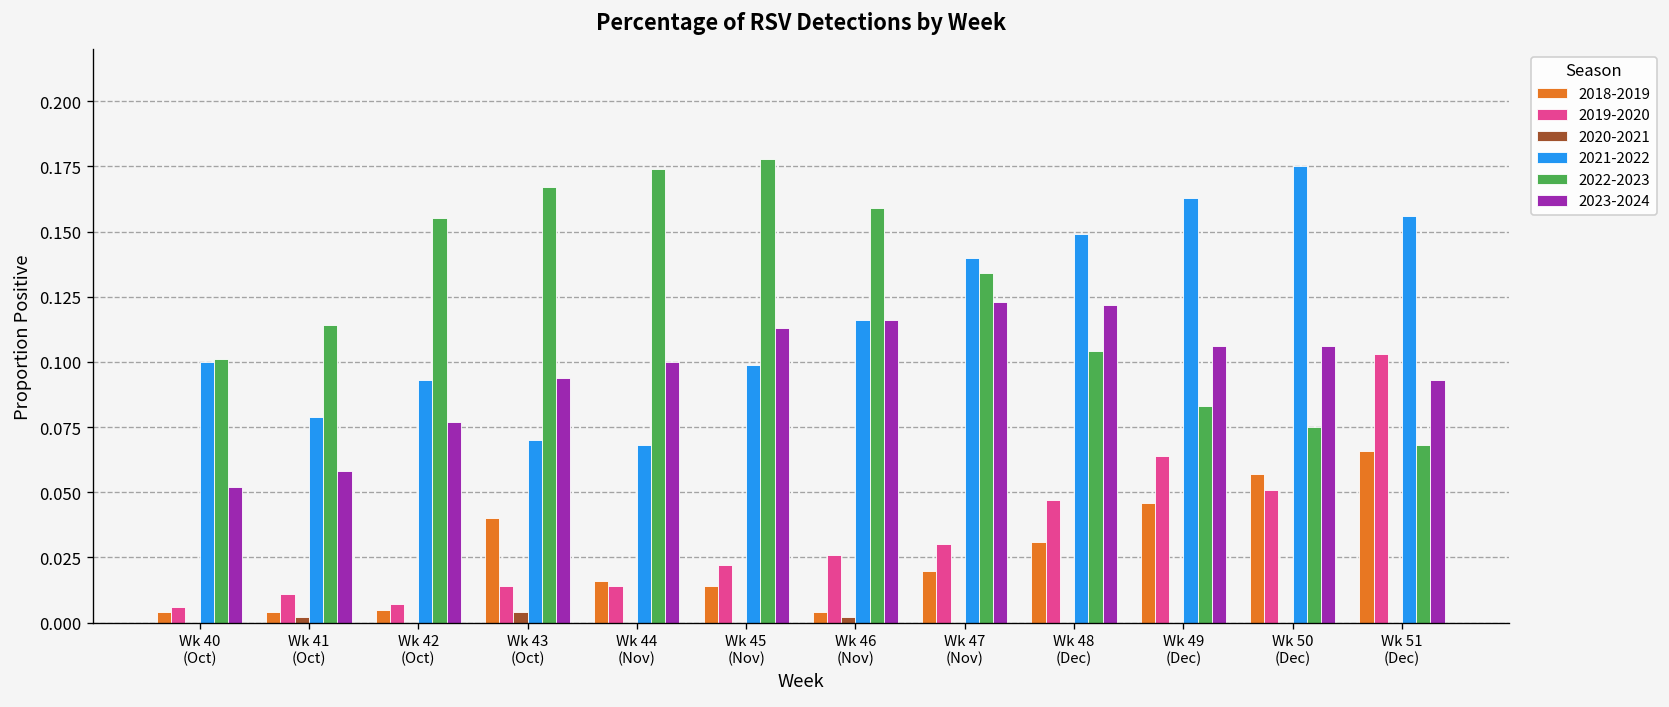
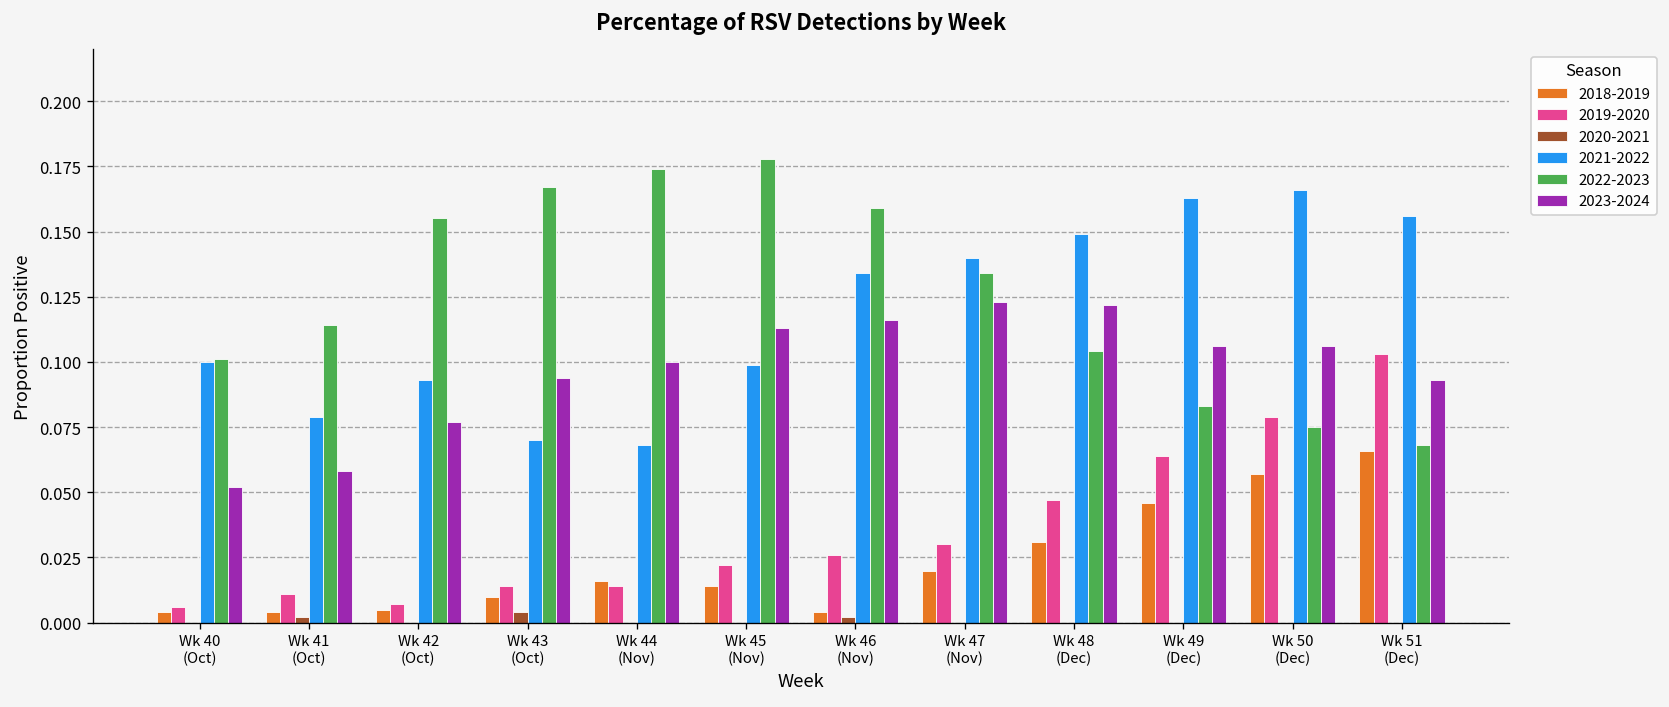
  {
    "2018-2019": {
      "Wk 40 (Oct)": 0.004,
      "Wk 41 (Oct)": 0.004,
      "Wk 42 (Oct)": 0.005,
-     "Wk 43 (Oct)": 0.04,
+     "Wk 43 (Oct)": 0.01,
      "Wk 44 (Nov)": 0.016,
      "Wk 45 (Nov)": 0.014,
      "Wk 46 (Nov)": 0.004,
      "Wk 47 (Nov)": 0.02,
      "Wk 48 (Dec)": 0.03,
      "Wk 49 (Dec)": 0.046,
      "Wk 50 (Dec)": 0.057,
      "Wk 51 (Dec)": 0.066
    },
    "2019-2020": {
      "Wk 40 (Oct)": 0.006,
      "Wk 41 (Oct)": 0.011,
      "Wk 42 (Oct)": 0.007,
      "Wk 43 (Oct)": 0.014,
      "Wk 44 (Nov)": 0.014,
      "Wk 45 (Nov)": 0.022,
      "Wk 46 (Nov)": 0.026,
      "Wk 47 (Nov)": 0.030,
      "Wk 48 (Dec)": 0.047,
      "Wk 49 (Dec)": 0.064,
-     "Wk 50 (Dec)": 0.051,
+     "Wk 50 (Dec)": 0.079,
      "Wk 51 (Dec)": 0.103
    },
    "2020-2021": {
      "Wk 40 (Oct)": 0.000,
      "Wk 41 (Oct)": 0.002,
      "Wk 42 (Oct)": 0.000,
      "Wk 43 (Oct)": 0.004,
      "Wk 44 (Nov)": 0.000,
      "Wk 45 (Nov)": 0.000,
      "Wk 46 (Nov)": 0.002,
      "Wk 47 (Nov)": 0.000,
      "Wk 48 (Dec)": 0.000,
      "Wk 49 (Dec)": 0.000,
      "Wk 50 (Dec)": 0.000,
      "Wk 51 (Dec)": 0.000
    },
    "2021-2022": {
      "Wk 40 (Oct)": 0.100,
      "Wk 41 (Oct)": 0.079,
      "Wk 42 (Oct)": 0.093,
      "Wk 43 (Oct)": 0.070,
      "Wk 44 (Nov)": 0.068,
      "Wk 45 (Nov)": 0.099,
-     "Wk 46 (Nov)": 0.116,
+     "Wk 46 (Nov)": 0.134,
      "Wk 47 (Nov)": 0.140,
      "Wk 48 (Dec)": 0.149,
      "Wk 49 (Dec)": 0.163,
-     "Wk 50 (Dec)": 0.175,
+     "Wk 50 (Dec)": 0.166,
      "Wk 51 (Dec)": 0.156
    },
    "2022-2023": {
      "Wk 40 (Oct)": 0.101,
      "Wk 41 (Oct)": 0.114,
      "Wk 42 (Oct)": 0.155,
      "Wk 43 (Oct)": 0.167,
      "Wk 44 (Nov)": 0.174,
      "Wk 45 (Nov)": 0.178,
      "Wk 46 (Nov)": 0.159,
      "Wk 47 (Nov)": 0.134,
      "Wk 48 (Dec)": 0.104,
      "Wk 49 (Dec)": 0.083,
      "Wk 50 (Dec)": 0.075,
      "Wk 51 (Dec)": 0.068
    },
    "2023-2024": {
      "Wk 40 (Oct)": 0.052,
      "Wk 41 (Oct)": 0.058,
      "Wk 42 (Oct)": 0.077,
      "Wk 43 (Oct)": 0.094,
      "Wk 44 (Nov)": 0.100,
      "Wk 45 (Nov)": 0.113,
      "Wk 46 (Nov)": 0.116,
      "Wk 47 (Nov)": 0.123,
      "Wk 48 (Dec)": 0.122,
      "Wk 49 (Dec)": 0.106,
      "Wk 50 (Dec)": 0.106,
      "Wk 51 (Dec)": 0.093
    }
  }
